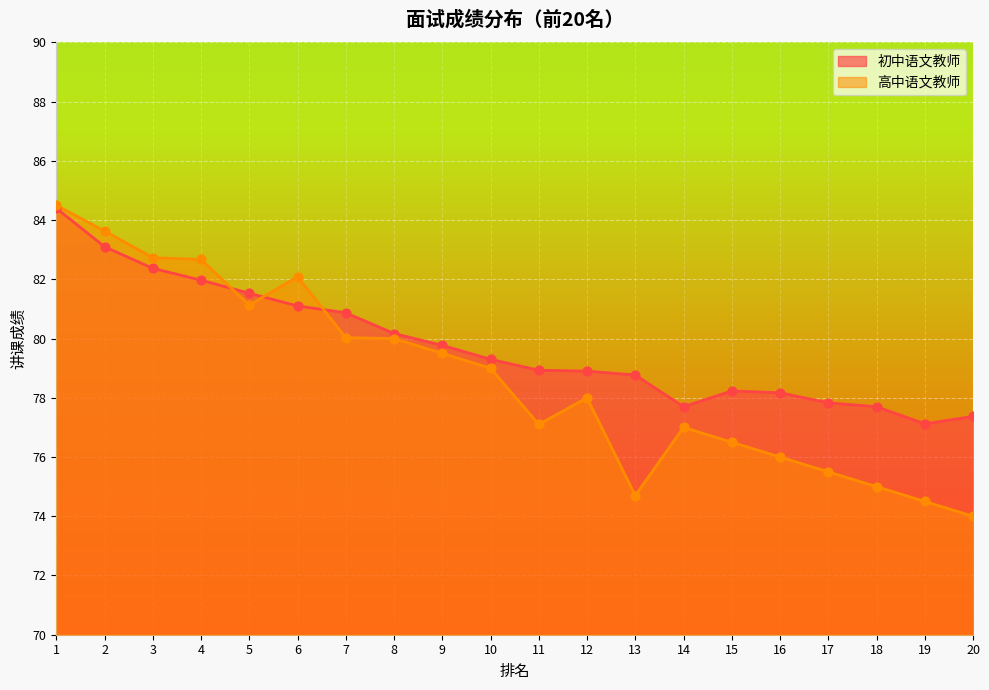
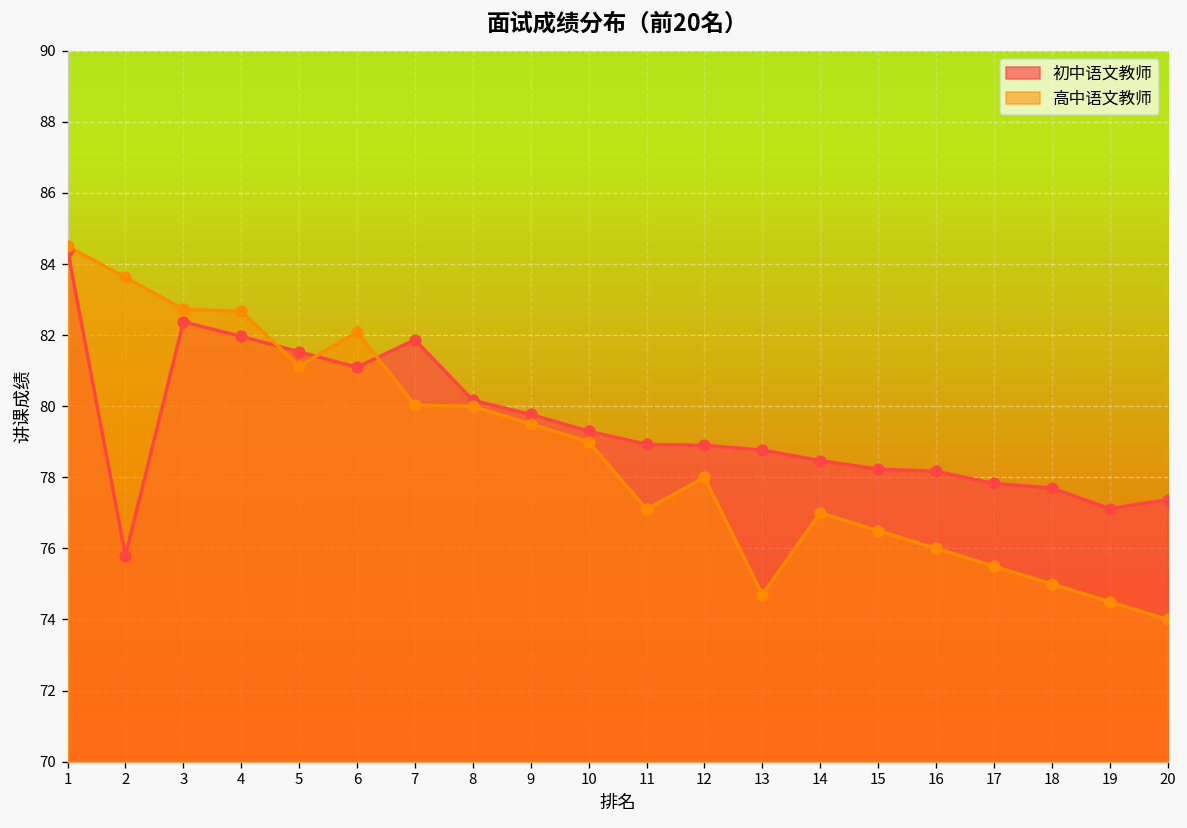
  {
    "初中语文教师": {
      "1": 84.4,
-     "2": 83.1,
+     "2": 75.8,
      "3": 82.4,
      "4": 82.0,
      "5": 81.5,
      "6": 81.1,
-     "7": 80.9,
+     "7": 81.9,
      "8": 80.2,
      "9": 79.8,
      "10": 79.3,
      "11": 78.9,
      "12": 78.9,
      "13": 78.8,
-     "14": 77.7,
+     "14": 78.5,
      "15": 78.2,
      "16": 78.2,
      "17": 77.8,
      "18": 77.7,
      "19": 77.1,
      "20": 77.4
    },
    "高中语文教师": {
      "1": 84.5,
      "2": 83.6,
      "3": 82.7,
      "4": 82.7,
      "5": 81.1,
      "6": 82.1,
      "7": 80.0,
      "8": 80.0,
      "9": 79.5,
      "10": 79.0,
      "11": 77.1,
      "12": 78.0,
      "13": 74.7,
      "14": 77.0,
      "15": 76.5,
      "16": 76.0,
      "17": 75.5,
      "18": 75.0,
      "19": 74.5,
      "20": 74.0
    }
  }
